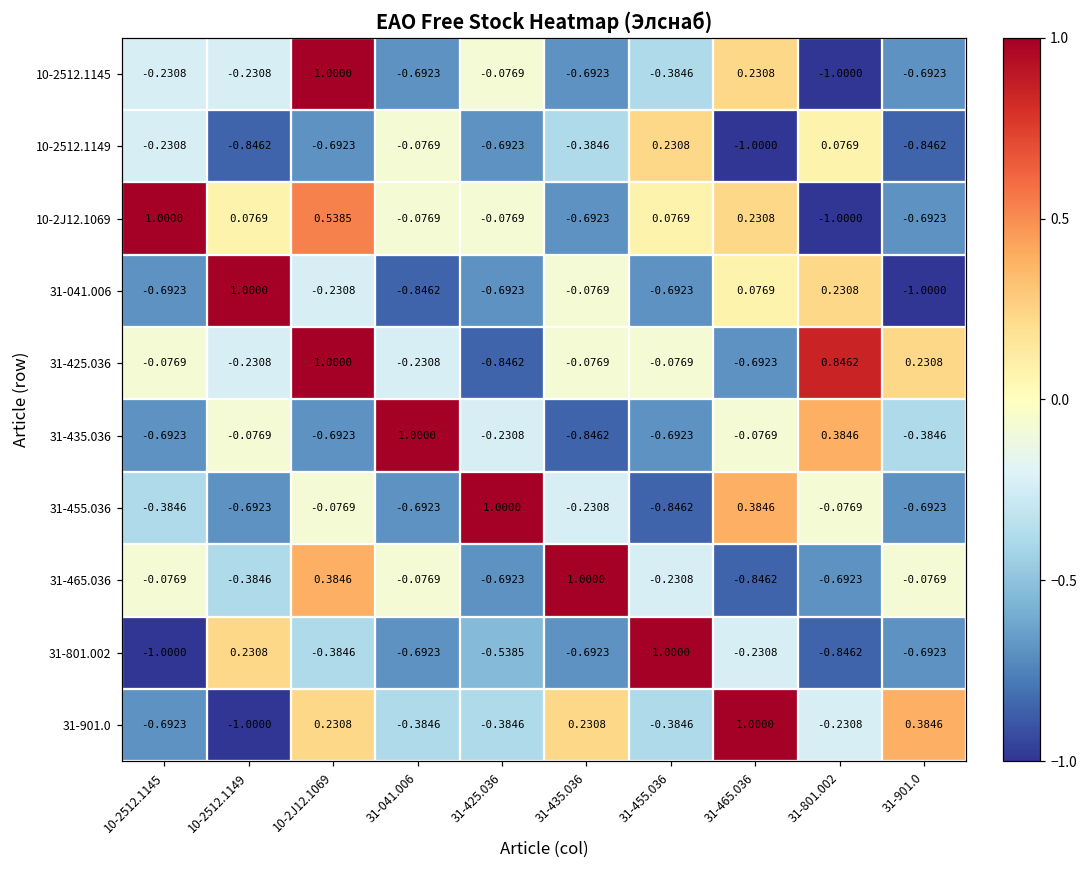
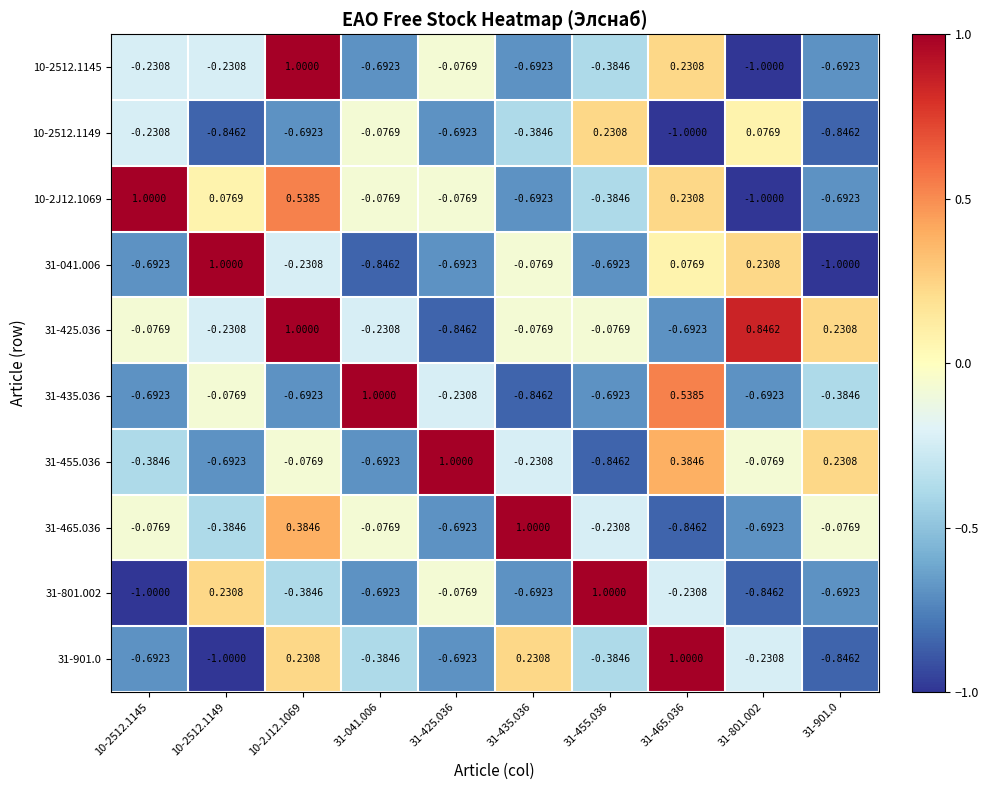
  {
    "10-2512.1145": {
      "10-2512.1145": -0.2308,
      "10-2512.1149": -0.2308,
      "10-2J12.1069": 1.0000,
      "31-041.006": -0.6923,
      "31-425.036": -0.0769,
      "31-435.036": -0.6923,
      "31-455.036": -0.3846,
      "31-465.036": 0.2308,
      "31-801.002": -1.0000,
      "31-901.0": -0.6923
    },
    "10-2512.1149": {
      "10-2512.1145": -0.2308,
      "10-2512.1149": -0.8462,
      "10-2J12.1069": -0.6923,
      "31-041.006": -0.0769,
      "31-425.036": -0.6923,
      "31-435.036": -0.3846,
      "31-455.036": 0.2308,
      "31-465.036": -1.0000,
      "31-801.002": 0.0769,
      "31-901.0": -0.8462
    },
    "10-2J12.1069": {
      "10-2512.1145": 1.0000,
      "10-2512.1149": 0.0769,
      "10-2J12.1069": 0.5385,
      "31-041.006": -0.0769,
      "31-425.036": -0.0769,
      "31-435.036": -0.6923,
-     "31-455.036": 0.0769,
+     "31-455.036": -0.3846,
      "31-465.036": 0.2308,
      "31-801.002": -1.0000,
      "31-901.0": -0.6923
    },
    "31-041.006": {
      "10-2512.1145": -0.6923,
      "10-2512.1149": 1.0000,
      "10-2J12.1069": -0.2308,
      "31-041.006": -0.8462,
      "31-425.036": -0.6923,
      "31-435.036": -0.0769,
      "31-455.036": -0.6923,
      "31-465.036": 0.0769,
      "31-801.002": 0.2308,
      "31-901.0": -1.0000
    },
    "31-425.036": {
      "10-2512.1145": -0.0769,
      "10-2512.1149": -0.2308,
      "10-2J12.1069": 1.0000,
      "31-041.006": -0.2308,
      "31-425.036": -0.8462,
      "31-435.036": -0.0769,
      "31-455.036": -0.0769,
      "31-465.036": -0.6923,
      "31-801.002": 0.8462,
      "31-901.0": 0.2308
    },
    "31-435.036": {
      "10-2512.1145": -0.6923,
      "10-2512.1149": -0.0769,
      "10-2J12.1069": -0.6923,
      "31-041.006": 1.0000,
      "31-425.036": -0.2308,
      "31-435.036": -0.8462,
      "31-455.036": -0.6923,
-     "31-465.036": -0.0769,
-     "31-801.002": 0.3846,
+     "31-465.036": 0.5385,
+     "31-801.002": -0.6923,
      "31-901.0": -0.3846
    },
    "31-455.036": {
      "10-2512.1145": -0.3846,
      "10-2512.1149": -0.6923,
      "10-2J12.1069": -0.0769,
      "31-041.006": -0.6923,
      "31-425.036": 1.0000,
      "31-435.036": -0.2308,
      "31-455.036": -0.8462,
      "31-465.036": 0.3846,
      "31-801.002": -0.0769,
-     "31-901.0": -0.6923
+     "31-901.0": 0.2308
    },
    "31-465.036": {
      "10-2512.1145": -0.0769,
      "10-2512.1149": -0.3846,
      "10-2J12.1069": 0.3846,
      "31-041.006": -0.0769,
      "31-425.036": -0.6923,
      "31-435.036": 1.0000,
      "31-455.036": -0.2308,
      "31-465.036": -0.8462,
      "31-801.002": -0.6923,
      "31-901.0": -0.0769
    },
    "31-801.002": {
      "10-2512.1145": -1.0000,
      "10-2512.1149": 0.2308,
      "10-2J12.1069": -0.3846,
      "31-041.006": -0.6923,
-     "31-425.036": -0.5385,
+     "31-425.036": -0.0769,
      "31-435.036": -0.6923,
      "31-455.036": 1.0000,
      "31-465.036": -0.2308,
      "31-801.002": -0.8462,
      "31-901.0": -0.6923
    },
    "31-901.0": {
      "10-2512.1145": -0.6923,
      "10-2512.1149": -1.0000,
      "10-2J12.1069": 0.2308,
      "31-041.006": -0.3846,
-     "31-425.036": -0.3846,
+     "31-425.036": -0.6923,
      "31-435.036": 0.2308,
      "31-455.036": -0.3846,
      "31-465.036": 1.0000,
      "31-801.002": -0.2308,
-     "31-901.0": 0.3846
+     "31-901.0": -0.8462
    }
  }
